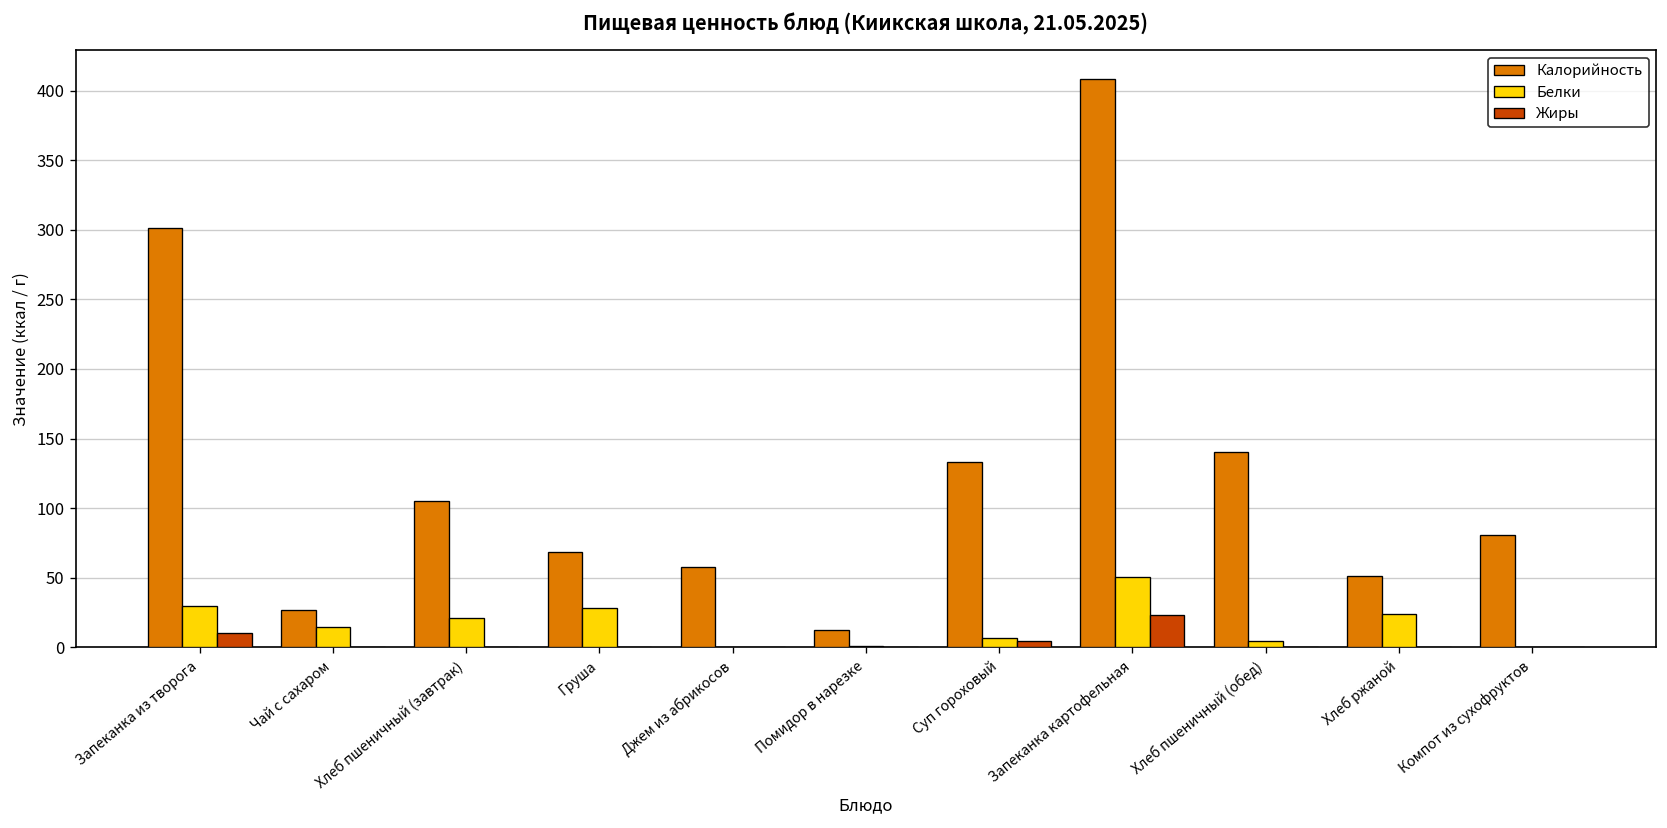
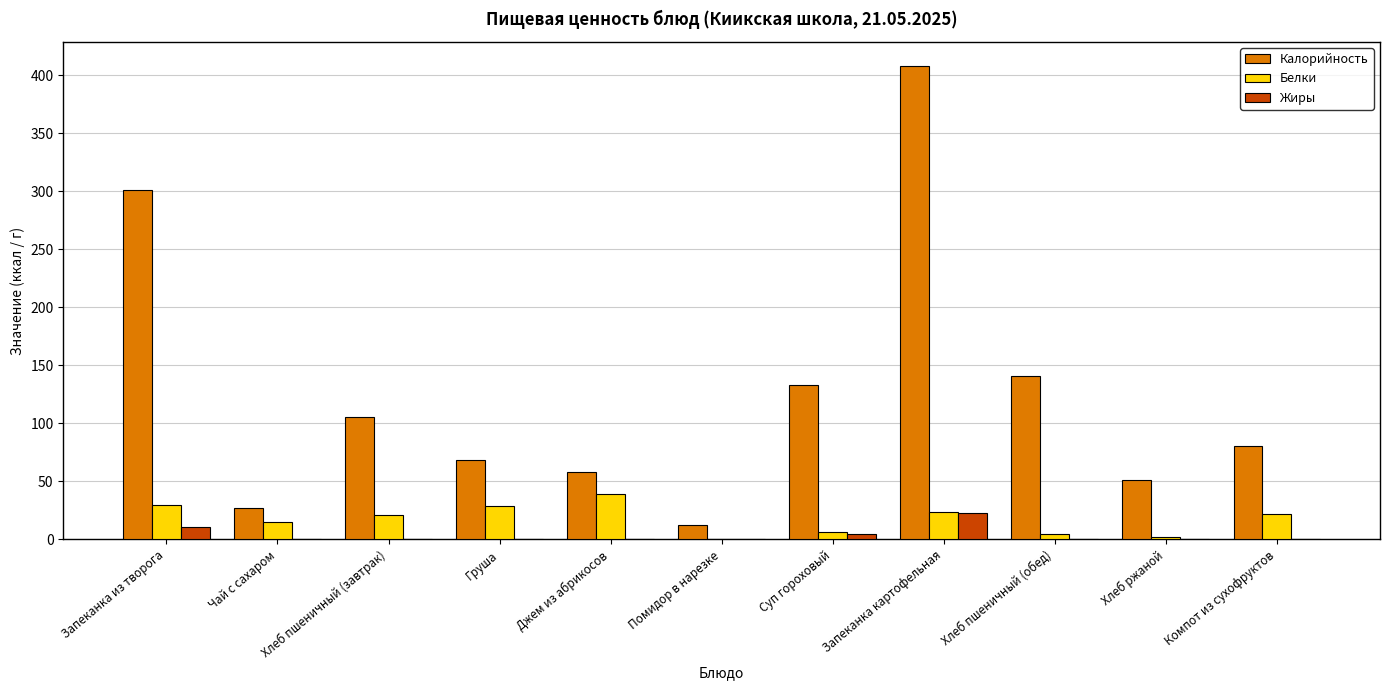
  {
    "Белки": {
      "Запеканка из творога": 30,
      "Чай с сахаром": 15,
      "Хлеб пшеничный (завтрак)": 21,
      "Груша": 29,
-     "Джем из абрикосов": 0,
+     "Джем из абрикосов": 39,
      "Суп гороховый": 7,
-     "Запеканка картофельная": 51,
+     "Запеканка картофельная": 24,
      "Хлеб пшеничный (обед)": 5,
-     "Хлеб ржаной": 24,
-     "Компот из сухофруктов": 1
+     "Хлеб ржаной": 2,
+     "Компот из сухофруктов": 22
    }
  }
